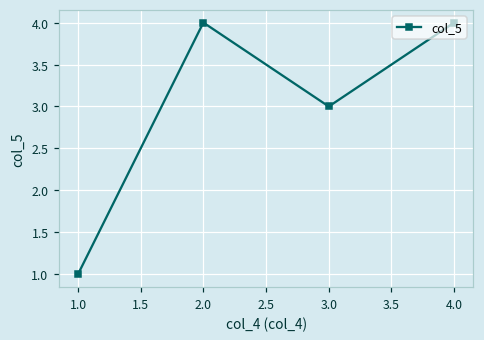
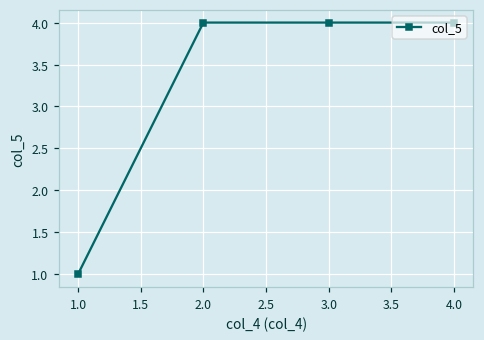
  {
    "1.0": 1,
    "2.0": 4,
-   "3.0": 3
+   "3.0": 4
  }
